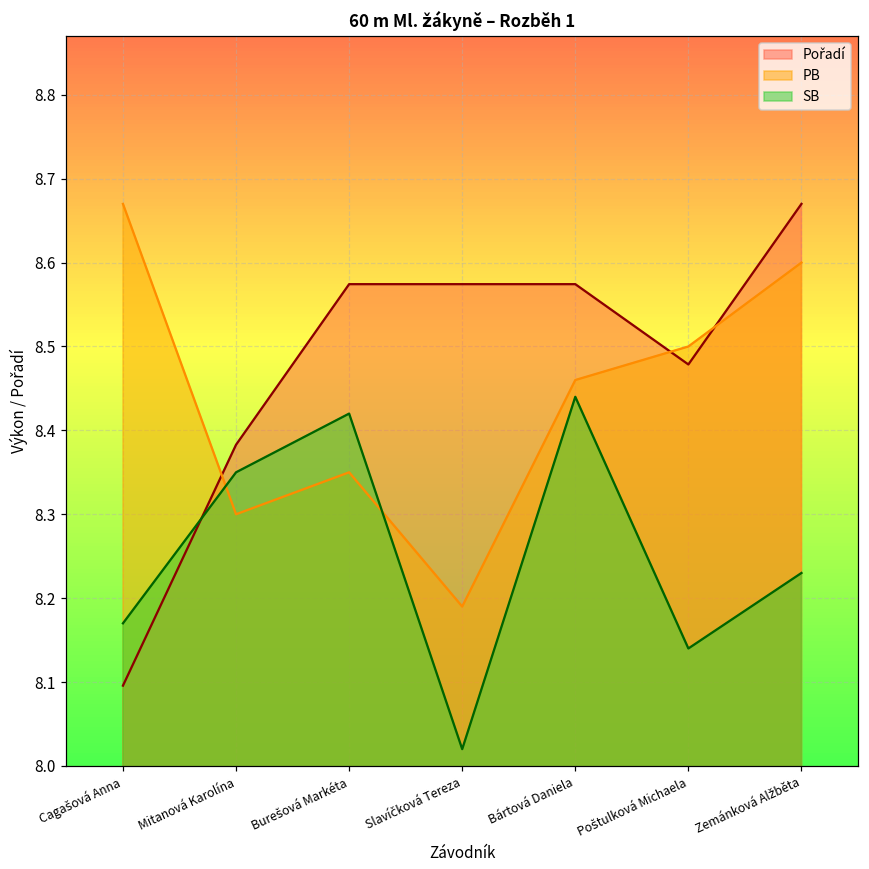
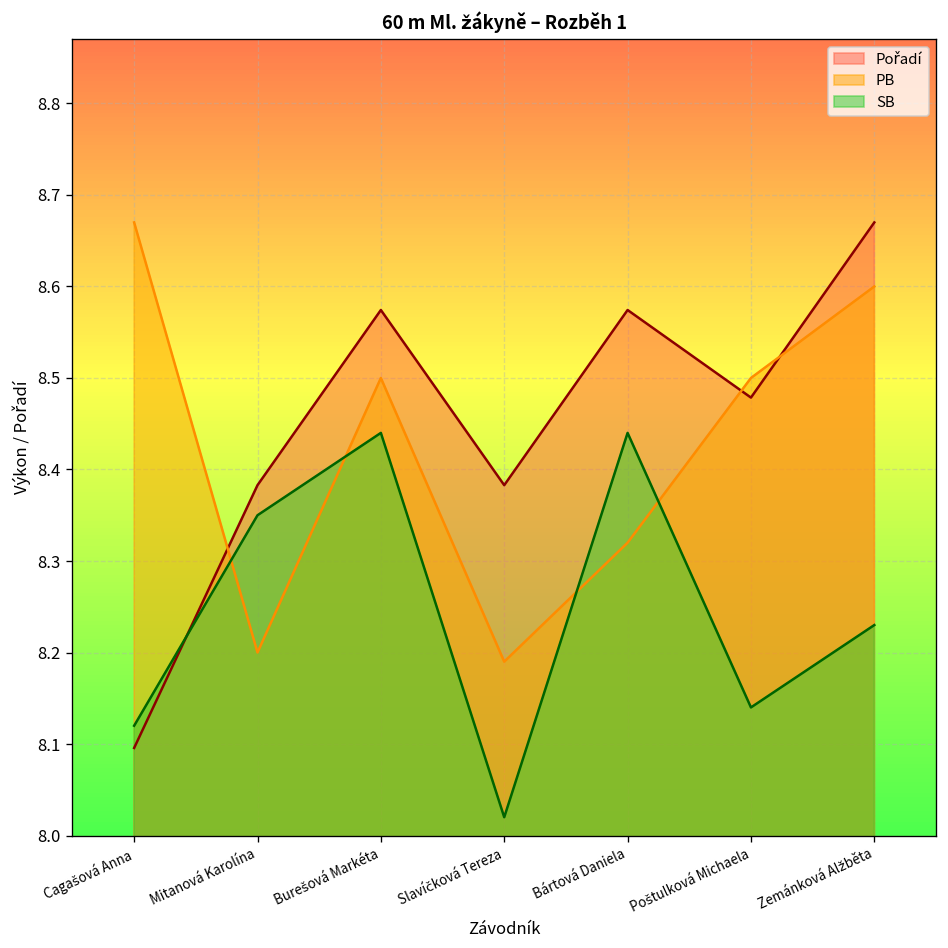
  {
    "Pořadí": {
      "Cagašová Anna": 8.10,
      "Mitanová Karolína": 8.38,
      "Burešová Markéta": 8.57,
-     "Slavíčková Tereza": 8.57,
+     "Slavíčková Tereza": 8.38,
      "Bártová Daniela": 8.57,
      "Poštulková Michaela": 8.48,
      "Zemánková Alžběta": 8.67
    },
    "PB": {
      "Cagašová Anna": 8.67,
-     "Mitanová Karolína": 8.3,
-     "Burešová Markéta": 8.35,
+     "Mitanová Karolína": 8.2,
+     "Burešová Markéta": 8.50,
      "Slavíčková Tereza": 8.19,
-     "Bártová Daniela": 8.46,
+     "Bártová Daniela": 8.32,
      "Poštulková Michaela": 8.50,
      "Zemánková Alžběta": 8.60
    },
    "SB": {
-     "Cagašová Anna": 8.17,
+     "Cagašová Anna": 8.12,
      "Mitanová Karolína": 8.35,
-     "Burešová Markéta": 8.42,
+     "Burešová Markéta": 8.44,
      "Slavíčková Tereza": 8.02,
      "Bártová Daniela": 8.44,
      "Poštulková Michaela": 8.14,
      "Zemánková Alžběta": 8.23
    }
  }
